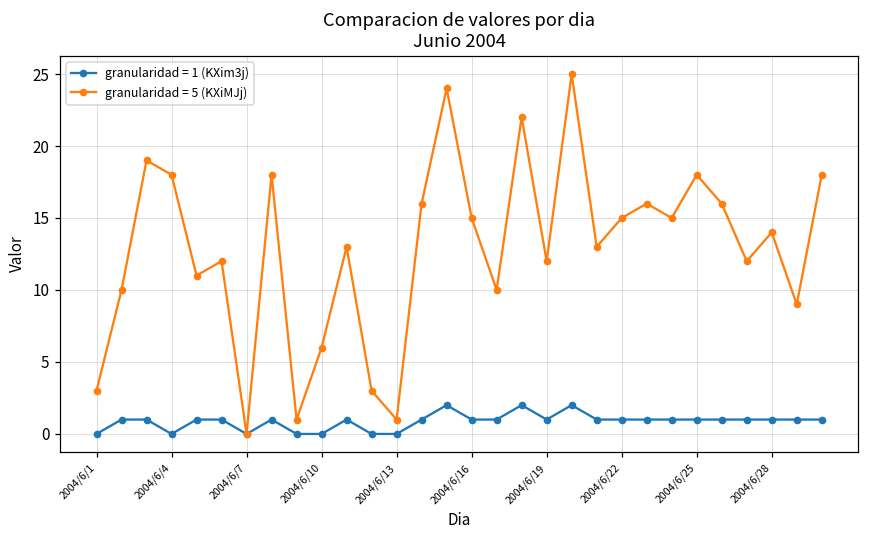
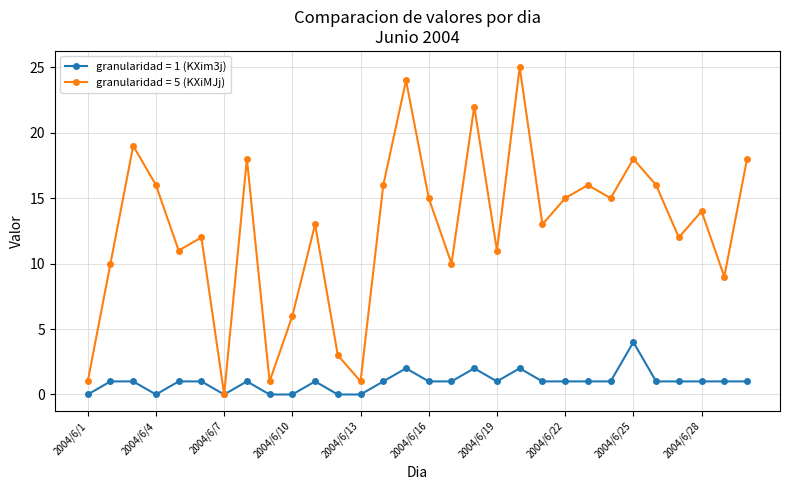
  {
    "granularidad = 1 (KXim3j)": {
      "2004/6/1": 0,
      "2004/6/4": 0,
      "2004/6/10": 0,
      "2004/6/13": 0,
      "2004/6/16": 1,
      "2004/6/19": 1,
      "2004/6/22": 1,
-     "2004/6/25": 1,
+     "2004/6/25": 4,
      "2004/6/28": 1
    },
    "granularidad = 5 (KXiMJj)": {
-     "2004/6/1": 3,
-     "2004/6/4": 18,
+     "2004/6/1": 1,
+     "2004/6/4": 16,
      "2004/6/10": 6,
      "2004/6/13": 1,
      "2004/6/16": 15,
-     "2004/6/19": 12,
+     "2004/6/19": 11,
      "2004/6/22": 15,
      "2004/6/25": 18,
      "2004/6/28": 14
    }
  }
